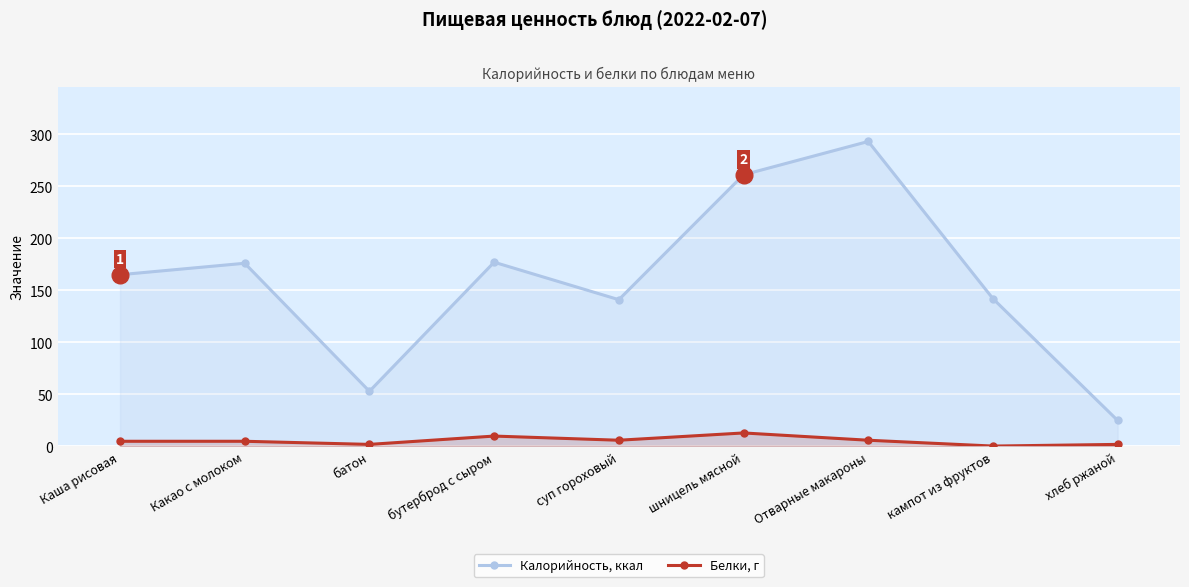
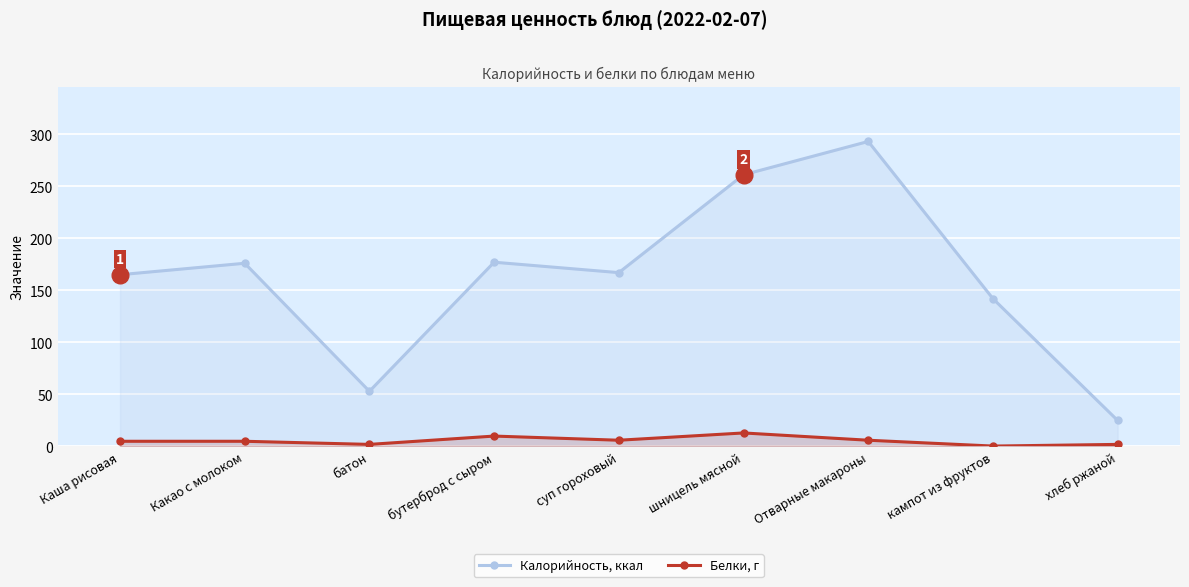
  {
    "Калорийность, ккал": {
      "Какао с молоком": 176,
      "батон": 53,
      "бутерброд с сыром": 177,
-     "суп гороховый": 141,
+     "суп гороховый": 167,
      "Отварные макароны": 293,
      "кампот из фруктов": 142,
      "хлеб ржаной": 25
    }
  }
